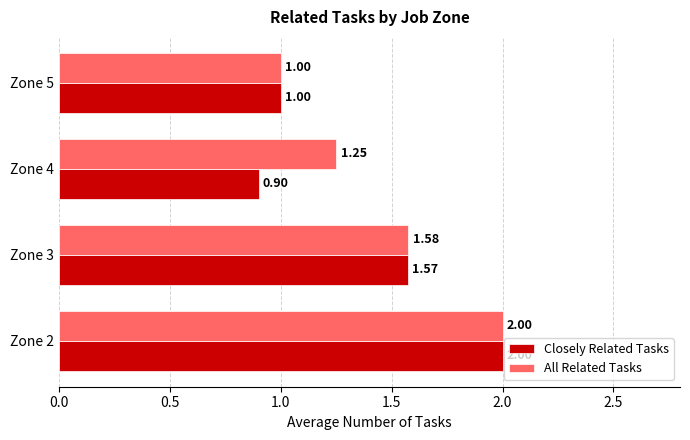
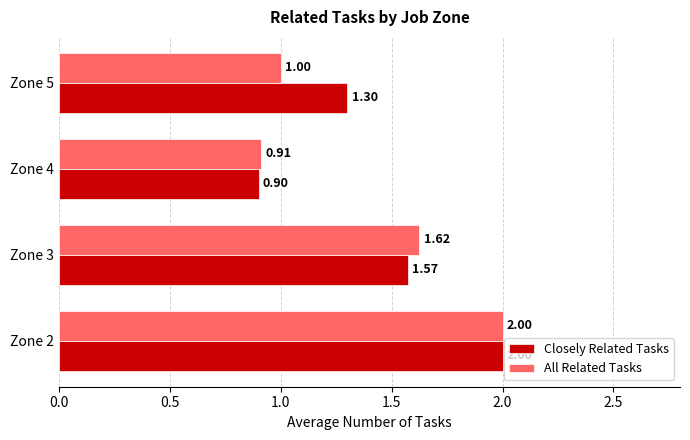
  {
    "Closely Related Tasks": {
-     "Zone 5": 1.00,
+     "Zone 5": 1.30,
      "Zone 4": 0.90,
      "Zone 3": 1.57
    },
    "All Related Tasks": {
      "Zone 5": 1.00,
-     "Zone 4": 1.25,
-     "Zone 3": 1.58,
+     "Zone 4": 0.91,
+     "Zone 3": 1.62,
      "Zone 2": 2.00
    }
  }
